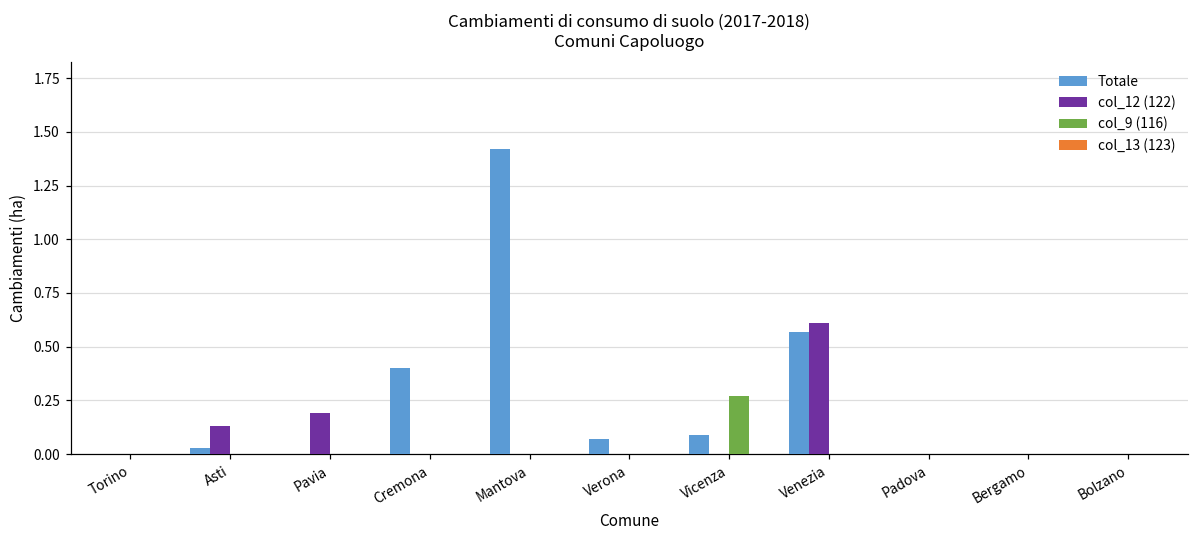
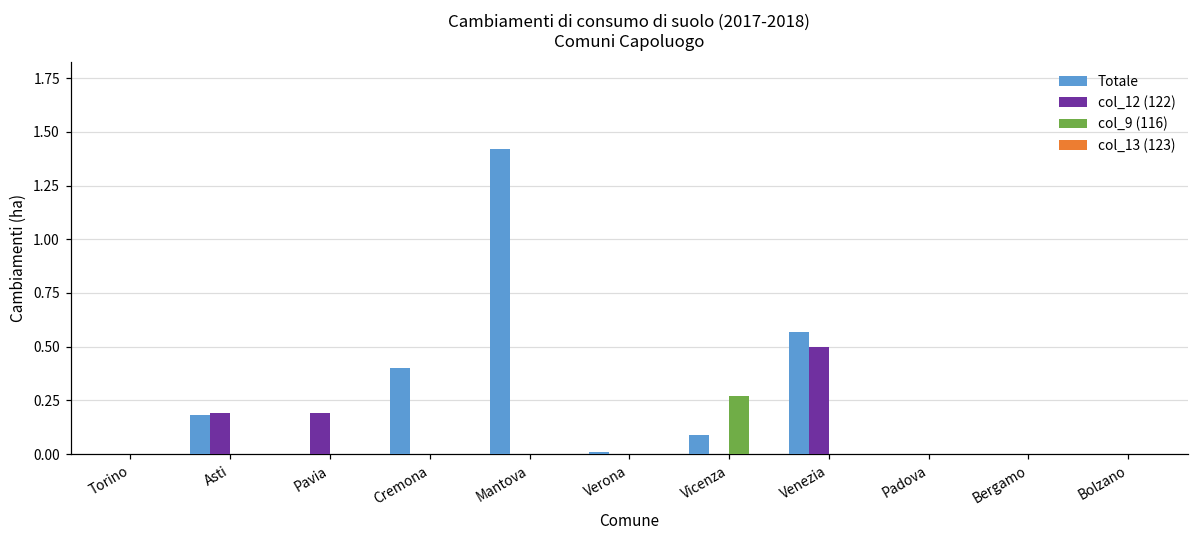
  {
    "Totale": {
      "Torino": 0.00,
-     "Asti": 0.03,
+     "Asti": 0.18,
      "Pavia": 0.00,
      "Cremona": 0.40,
      "Mantova": 1.42,
-     "Verona": 0.07,
+     "Verona": 0.01,
      "Vicenza": 0.09,
      "Venezia": 0.57,
      "Padova": 0.00,
      "Bergamo": 0.00,
      "Bolzano": 0.00
    },
    "col_12 (122)": {
      "Torino": 0.00,
-     "Asti": 0.13,
+     "Asti": 0.19,
      "Pavia": 0.19,
      "Cremona": 0.00,
      "Mantova": 0.00,
      "Verona": 0.00,
      "Vicenza": 0.00,
-     "Venezia": 0.61,
+     "Venezia": 0.50,
      "Padova": 0.00,
      "Bergamo": 0.00,
      "Bolzano": 0.00
    },
    "col_9 (116)": {
      "Torino": 0.00,
      "Asti": 0.00,
      "Pavia": 0.00,
      "Cremona": 0.00,
      "Mantova": 0.00,
      "Verona": 0.00,
      "Vicenza": 0.27,
      "Venezia": 0.00,
      "Padova": 0.00,
      "Bergamo": 0.00,
      "Bolzano": 0.00
    },
    "col_13 (123)": {
      "Torino": 0.00,
      "Asti": 0.00,
      "Pavia": 0.00,
      "Cremona": 0.00,
      "Mantova": 0.00,
      "Verona": 0.00,
      "Vicenza": 0.00,
      "Venezia": 0.00,
      "Padova": 0.00,
      "Bergamo": 0.00,
      "Bolzano": 0.00
    }
  }
